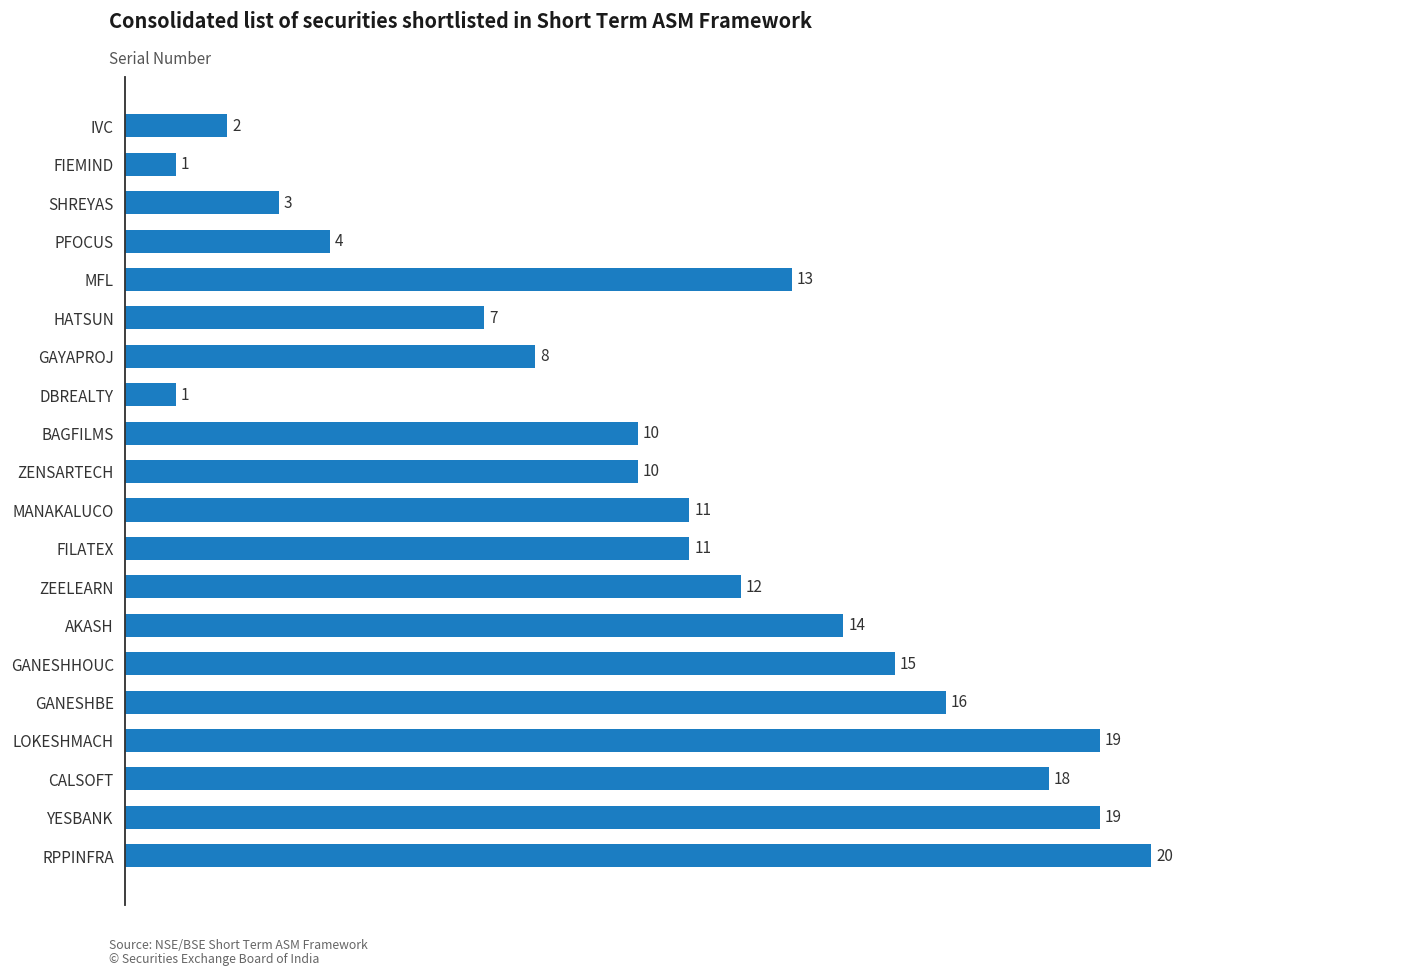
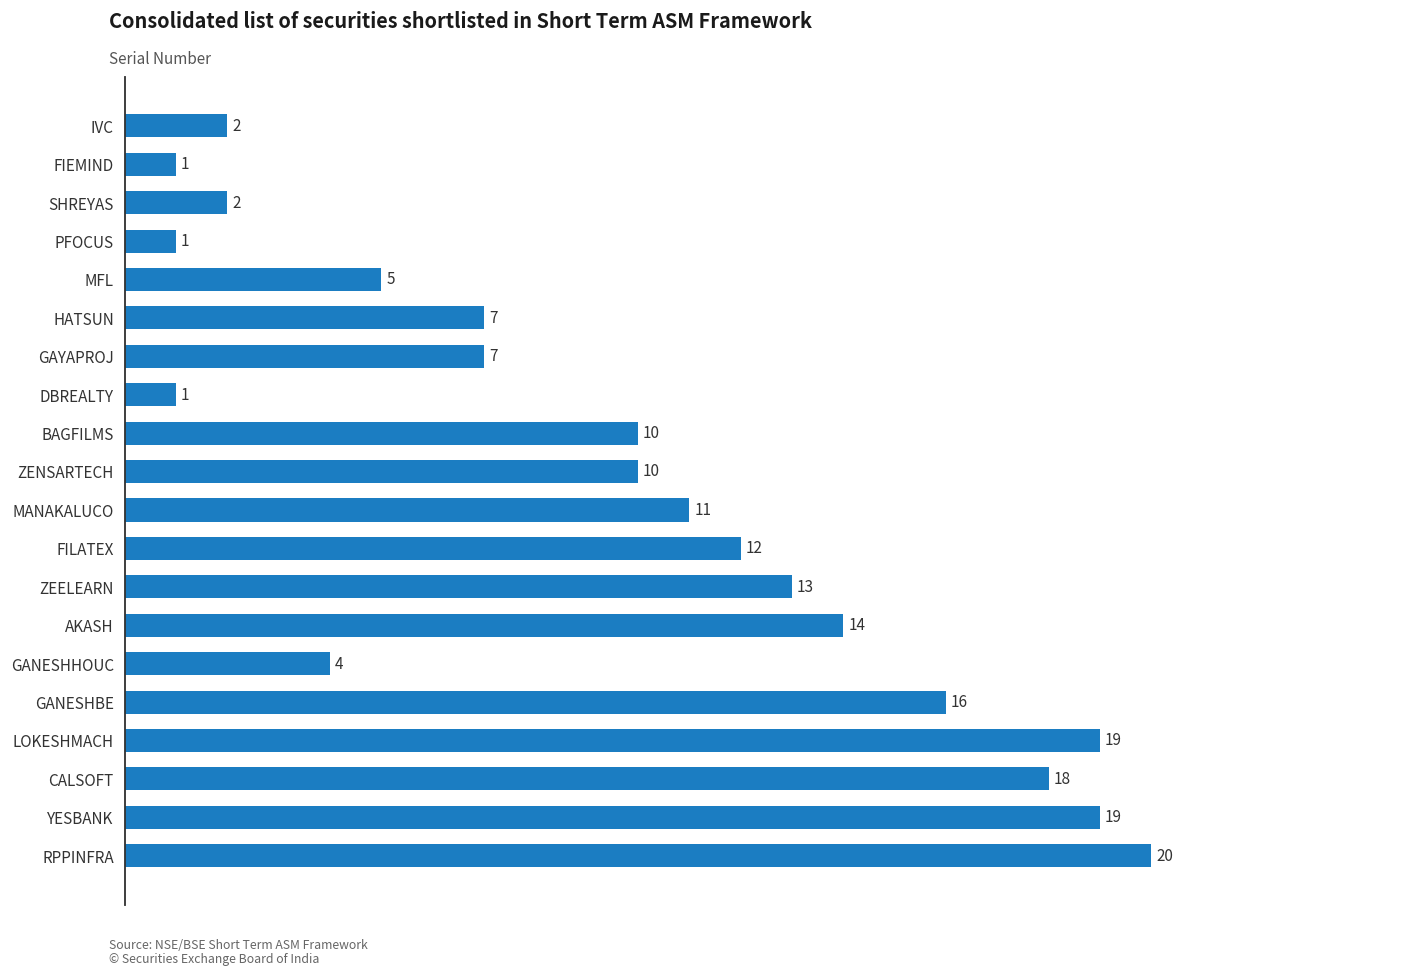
  {
    "IVC": 2,
    "FIEMIND": 1,
-   "SHREYAS": 3,
-   "PFOCUS": 4,
-   "MFL": 13,
+   "SHREYAS": 2,
+   "PFOCUS": 1,
+   "MFL": 5,
    "HATSUN": 7,
-   "GAYAPROJ": 8,
+   "GAYAPROJ": 7,
    "DBREALTY": 1,
    "BAGFILMS": 10,
    "ZENSARTECH": 10,
    "MANAKALUCO": 11,
-   "FILATEX": 11,
-   "ZEELEARN": 12,
+   "FILATEX": 12,
+   "ZEELEARN": 13,
    "AKASH": 14,
-   "GANESHHOUC": 15,
+   "GANESHHOUC": 4,
    "GANESHBE": 16,
    "LOKESHMACH": 19,
    "CALSOFT": 18,
    "YESBANK": 19,
    "RPPINFRA": 20
  }
